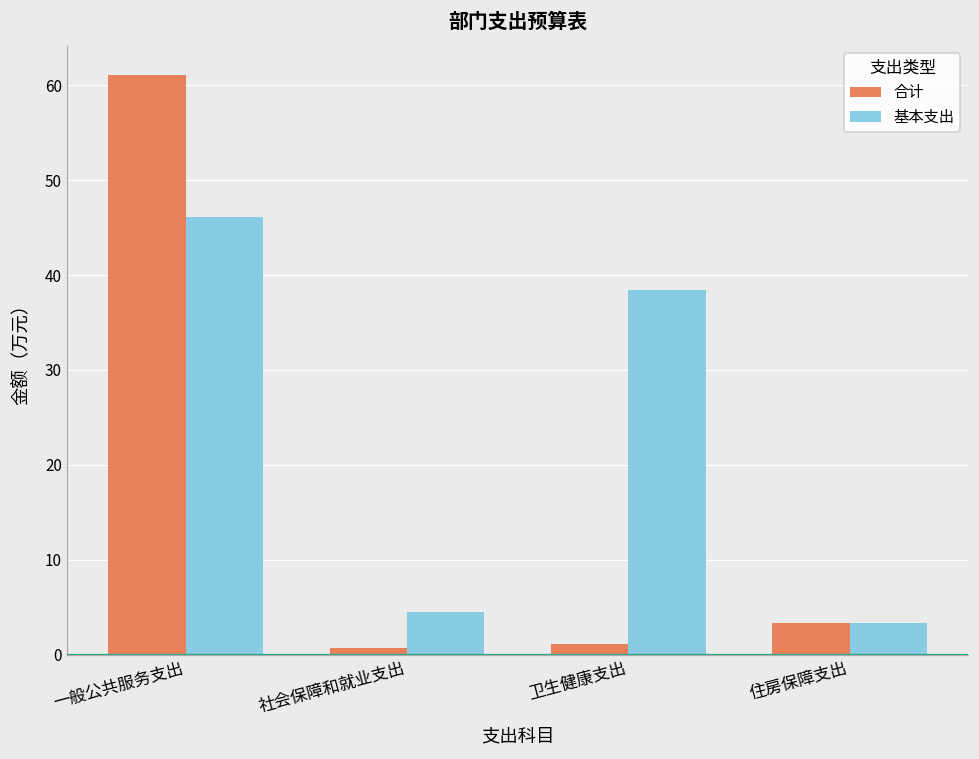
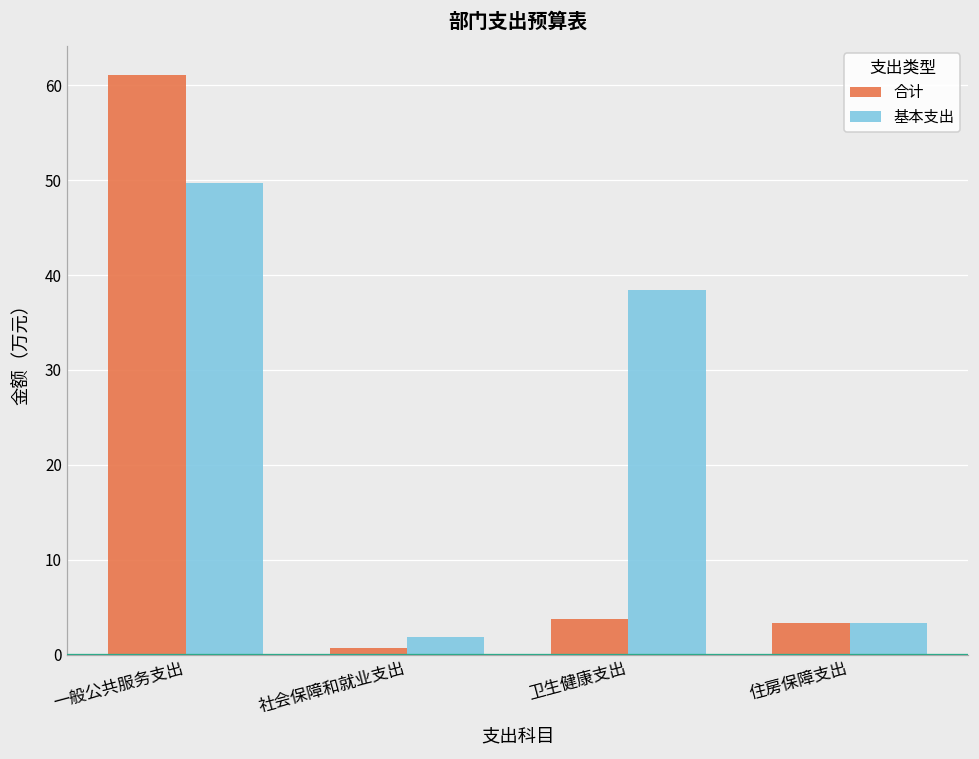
  {
    "合计": {
      "一般公共服务支出": 61,
      "社会保障和就业支出": 1,
-     "卫生健康支出": 1,
+     "卫生健康支出": 4,
      "住房保障支出": 3
    },
    "基本支出": {
-     "一般公共服务支出": 46,
-     "社会保障和就业支出": 4,
+     "一般公共服务支出": 50,
+     "社会保障和就业支出": 2,
      "卫生健康支出": 38,
      "住房保障支出": 3
    }
  }
